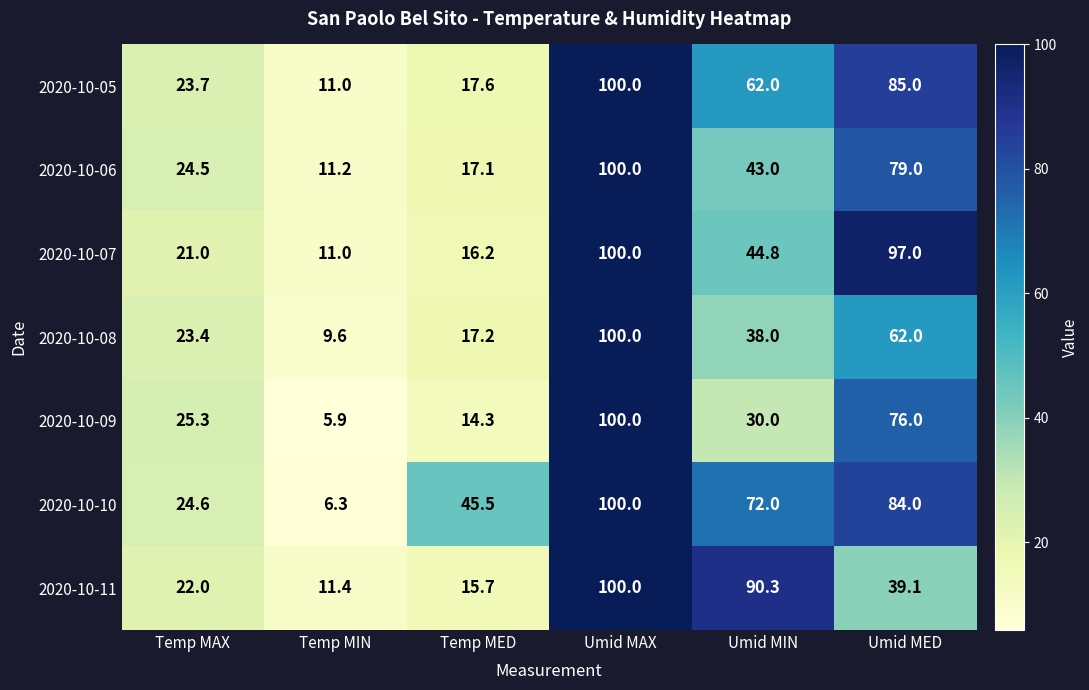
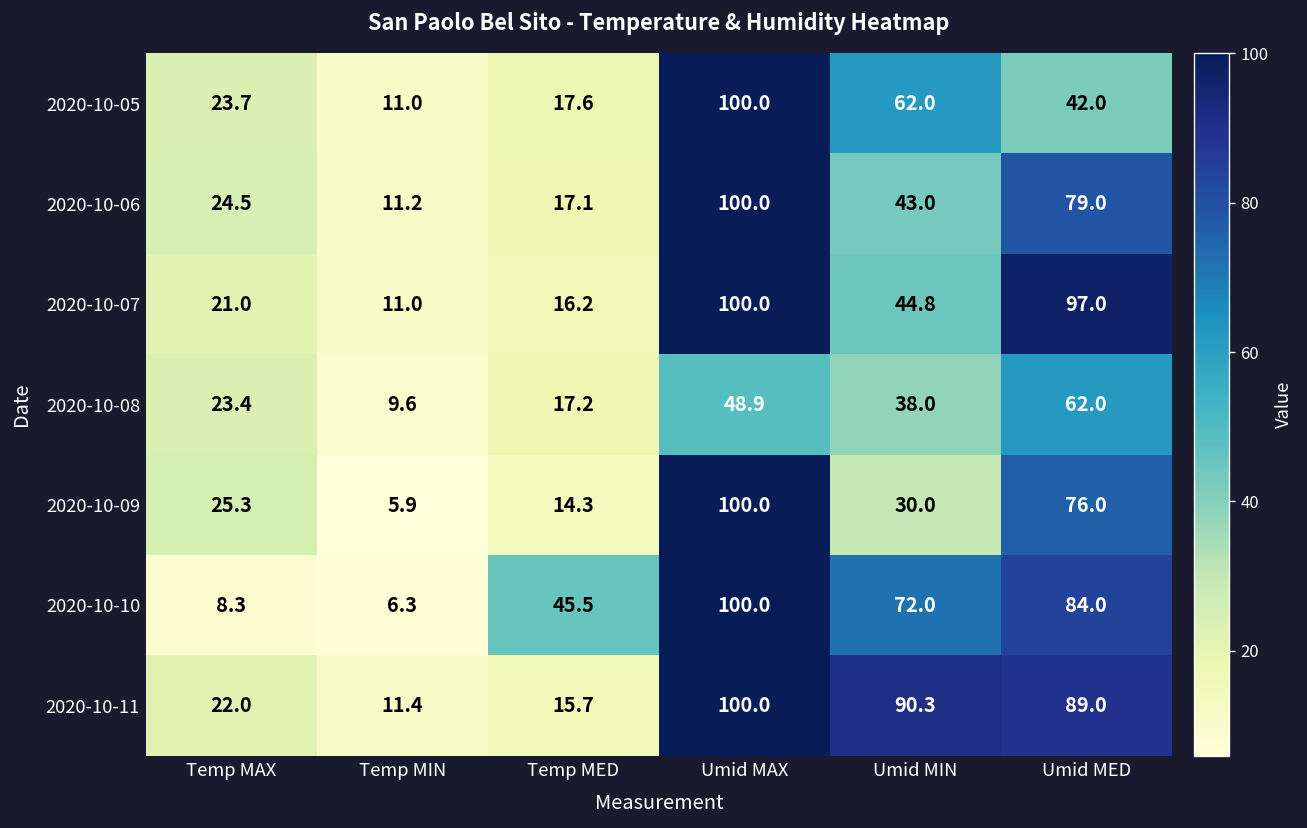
  {
    "2020-10-05": {
      "Temp MAX": 23.7,
      "Temp MIN": 11.0,
      "Temp MED": 17.6,
      "Umid MAX": 100.0,
      "Umid MIN": 62.0,
-     "Umid MED": 85.0
+     "Umid MED": 42.0
    },
    "2020-10-06": {
      "Temp MAX": 24.5,
      "Temp MIN": 11.2,
      "Temp MED": 17.1,
      "Umid MAX": 100.0,
      "Umid MIN": 43.0,
      "Umid MED": 79.0
    },
    "2020-10-07": {
      "Temp MAX": 21.0,
      "Temp MIN": 11.0,
      "Temp MED": 16.2,
      "Umid MAX": 100.0,
      "Umid MIN": 44.8,
      "Umid MED": 97.0
    },
    "2020-10-08": {
      "Temp MAX": 23.4,
      "Temp MIN": 9.6,
      "Temp MED": 17.2,
-     "Umid MAX": 100.0,
+     "Umid MAX": 48.9,
      "Umid MIN": 38.0,
      "Umid MED": 62.0
    },
    "2020-10-09": {
      "Temp MAX": 25.3,
      "Temp MIN": 5.9,
      "Temp MED": 14.3,
      "Umid MAX": 100.0,
      "Umid MIN": 30.0,
      "Umid MED": 76.0
    },
    "2020-10-10": {
-     "Temp MAX": 24.6,
+     "Temp MAX": 8.3,
      "Temp MIN": 6.3,
      "Temp MED": 45.5,
      "Umid MAX": 100.0,
      "Umid MIN": 72.0,
      "Umid MED": 84.0
    },
    "2020-10-11": {
      "Temp MAX": 22.0,
      "Temp MIN": 11.4,
      "Temp MED": 15.7,
      "Umid MAX": 100.0,
      "Umid MIN": 90.3,
-     "Umid MED": 39.1
+     "Umid MED": 89.0
    }
  }
